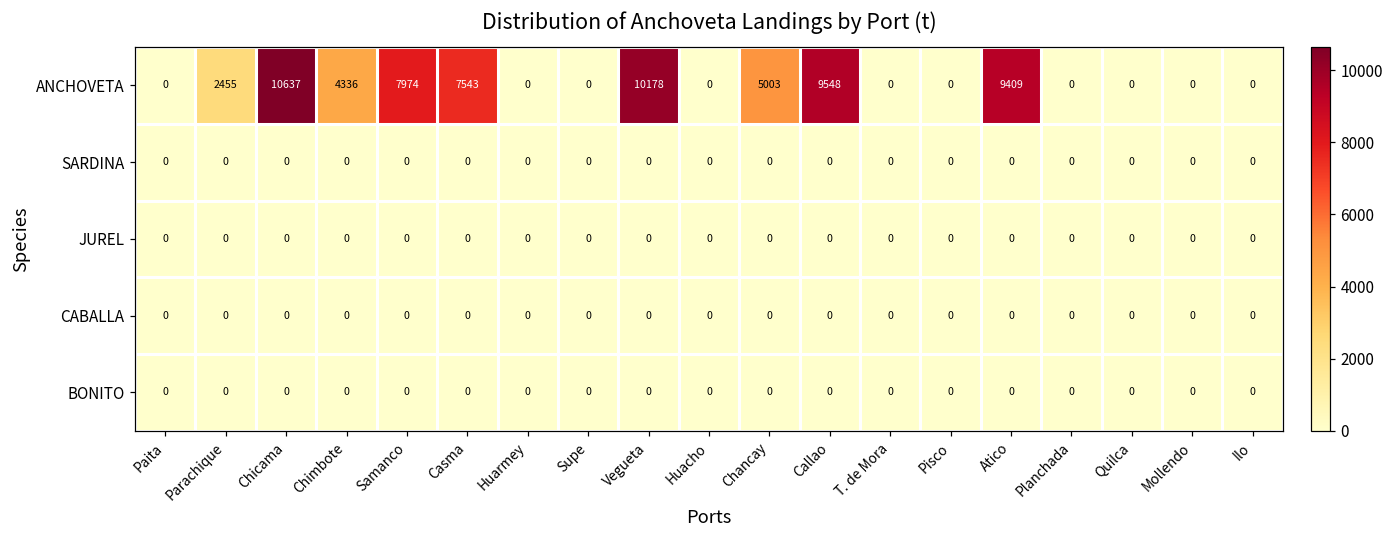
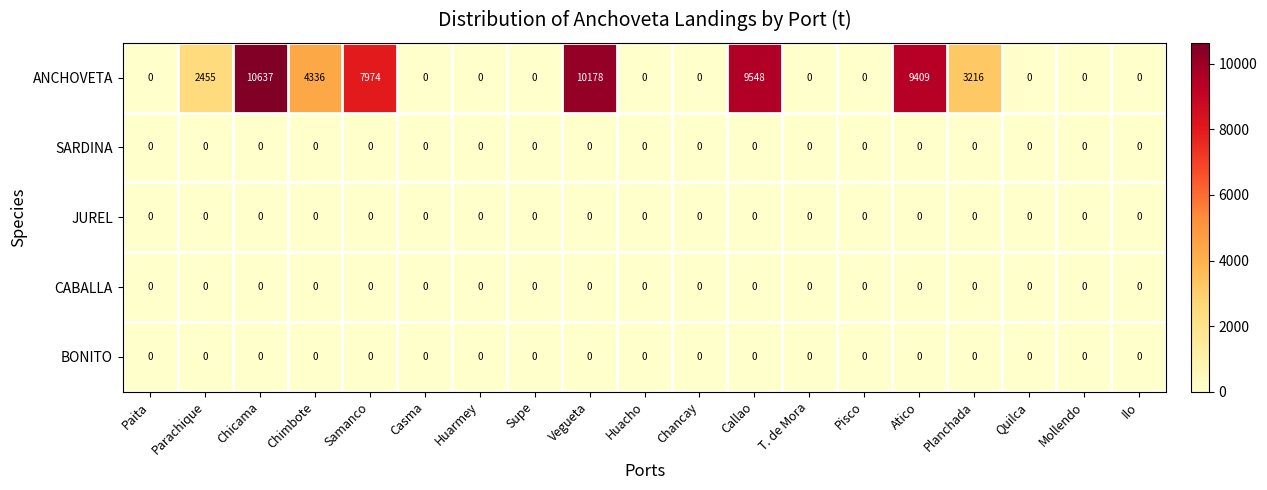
  {
    "ANCHOVETA": {
      "Paita": 0,
      "Parachique": 2455,
      "Chicama": 10637,
      "Chimbote": 4336,
      "Samanco": 7974,
-     "Casma": 7543,
+     "Casma": 0,
      "Huarmey": 0,
      "Supe": 0,
      "Vegueta": 10178,
      "Huacho": 0,
-     "Chancay": 5003,
+     "Chancay": 0,
      "Callao": 9548,
      "T. de Mora": 0,
      "Pisco": 0,
      "Atico": 9409,
-     "Planchada": 0,
+     "Planchada": 3216,
      "Quilca": 0,
      "Mollendo": 0,
      "Ilo": 0
    },
    "SARDINA": {
      "Paita": 0,
      "Parachique": 0,
      "Chicama": 0,
      "Chimbote": 0,
      "Samanco": 0,
      "Casma": 0,
      "Huarmey": 0,
      "Supe": 0,
      "Vegueta": 0,
      "Huacho": 0,
      "Chancay": 0,
      "Callao": 0,
      "T. de Mora": 0,
      "Pisco": 0,
      "Atico": 0,
      "Planchada": 0,
      "Quilca": 0,
      "Mollendo": 0,
      "Ilo": 0
    },
    "JUREL": {
      "Paita": 0,
      "Parachique": 0,
      "Chicama": 0,
      "Chimbote": 0,
      "Samanco": 0,
      "Casma": 0,
      "Huarmey": 0,
      "Supe": 0,
      "Vegueta": 0,
      "Huacho": 0,
      "Chancay": 0,
      "Callao": 0,
      "T. de Mora": 0,
      "Pisco": 0,
      "Atico": 0,
      "Planchada": 0,
      "Quilca": 0,
      "Mollendo": 0,
      "Ilo": 0
    },
    "CABALLA": {
      "Paita": 0,
      "Parachique": 0,
      "Chicama": 0,
      "Chimbote": 0,
      "Samanco": 0,
      "Casma": 0,
      "Huarmey": 0,
      "Supe": 0,
      "Vegueta": 0,
      "Huacho": 0,
      "Chancay": 0,
      "Callao": 0,
      "T. de Mora": 0,
      "Pisco": 0,
      "Atico": 0,
      "Planchada": 0,
      "Quilca": 0,
      "Mollendo": 0,
      "Ilo": 0
    },
    "BONITO": {
      "Paita": 0,
      "Parachique": 0,
      "Chicama": 0,
      "Chimbote": 0,
      "Samanco": 0,
      "Casma": 0,
      "Huarmey": 0,
      "Supe": 0,
      "Vegueta": 0,
      "Huacho": 0,
      "Chancay": 0,
      "Callao": 0,
      "T. de Mora": 0,
      "Pisco": 0,
      "Atico": 0,
      "Planchada": 0,
      "Quilca": 0,
      "Mollendo": 0,
      "Ilo": 0
    }
  }
